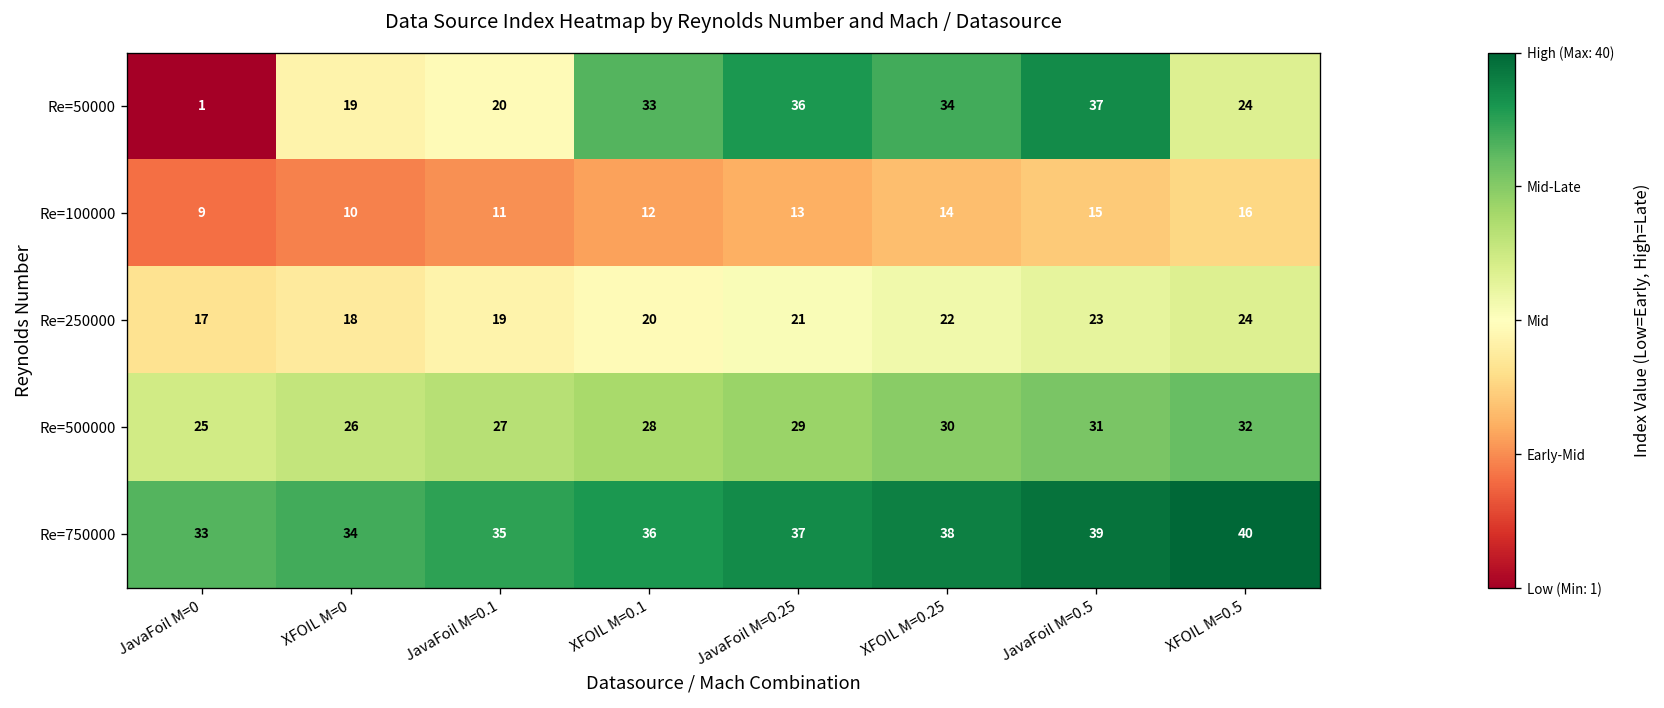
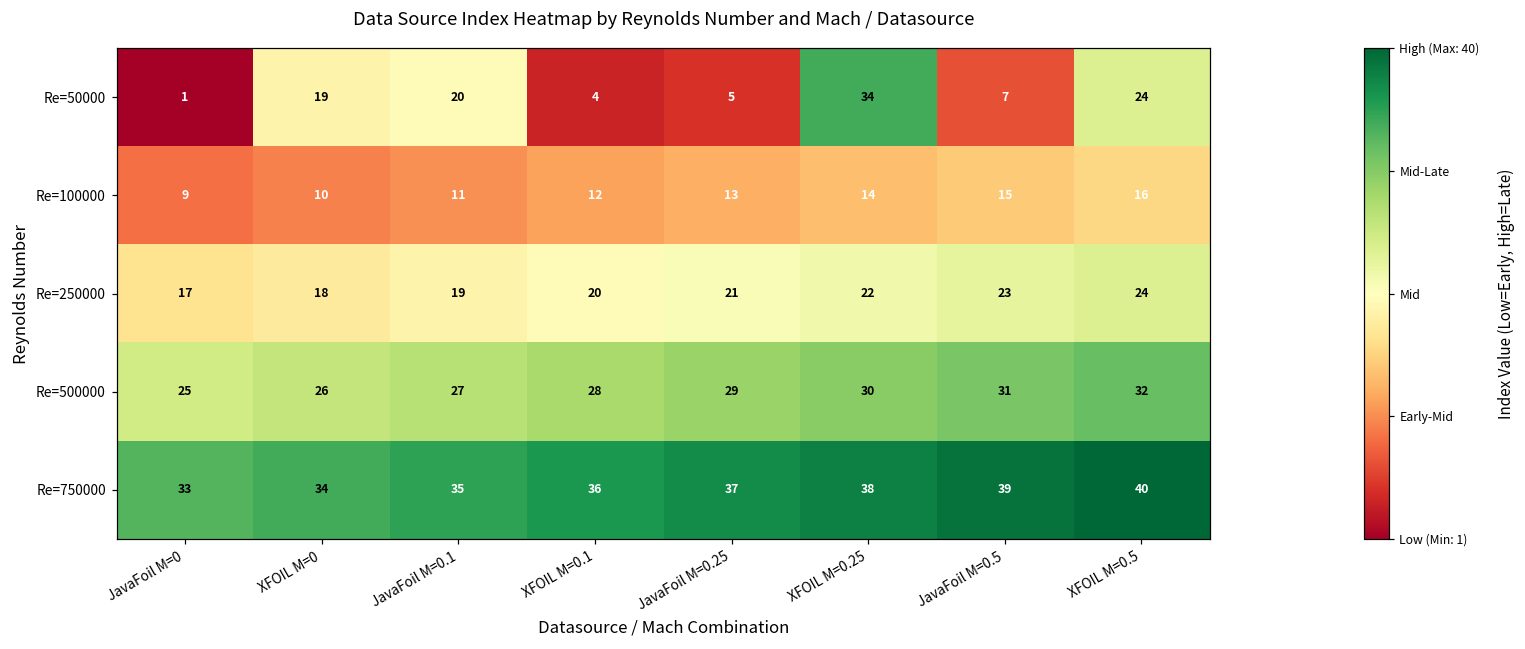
  {
    "Re=50000": {
      "JavaFoil M=0": 1,
      "XFOIL M=0": 19,
      "JavaFoil M=0.1": 20,
-     "XFOIL M=0.1": 33,
-     "JavaFoil M=0.25": 36,
+     "XFOIL M=0.1": 4,
+     "JavaFoil M=0.25": 5,
      "XFOIL M=0.25": 34,
-     "JavaFoil M=0.5": 37,
+     "JavaFoil M=0.5": 7,
      "XFOIL M=0.5": 24
    },
    "Re=100000": {
      "JavaFoil M=0": 9,
      "XFOIL M=0": 10,
      "JavaFoil M=0.1": 11,
      "XFOIL M=0.1": 12,
      "JavaFoil M=0.25": 13,
      "XFOIL M=0.25": 14,
      "JavaFoil M=0.5": 15,
      "XFOIL M=0.5": 16
    },
    "Re=250000": {
      "JavaFoil M=0": 17,
      "XFOIL M=0": 18,
      "JavaFoil M=0.1": 19,
      "XFOIL M=0.1": 20,
      "JavaFoil M=0.25": 21,
      "XFOIL M=0.25": 22,
      "JavaFoil M=0.5": 23,
      "XFOIL M=0.5": 24
    },
    "Re=500000": {
      "JavaFoil M=0": 25,
      "XFOIL M=0": 26,
      "JavaFoil M=0.1": 27,
      "XFOIL M=0.1": 28,
      "JavaFoil M=0.25": 29,
      "XFOIL M=0.25": 30,
      "JavaFoil M=0.5": 31,
      "XFOIL M=0.5": 32
    },
    "Re=750000": {
      "JavaFoil M=0": 33,
      "XFOIL M=0": 34,
      "JavaFoil M=0.1": 35,
      "XFOIL M=0.1": 36,
      "JavaFoil M=0.25": 37,
      "XFOIL M=0.25": 38,
      "JavaFoil M=0.5": 39,
      "XFOIL M=0.5": 40
    }
  }
